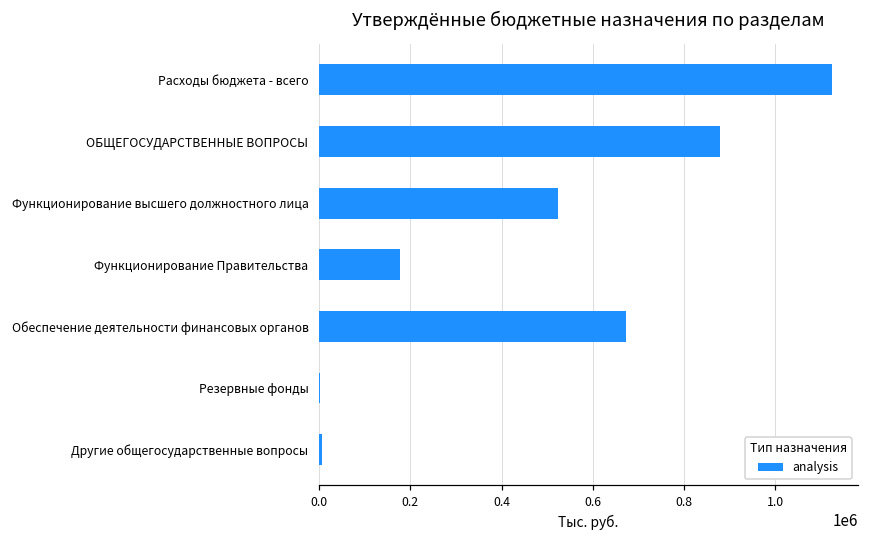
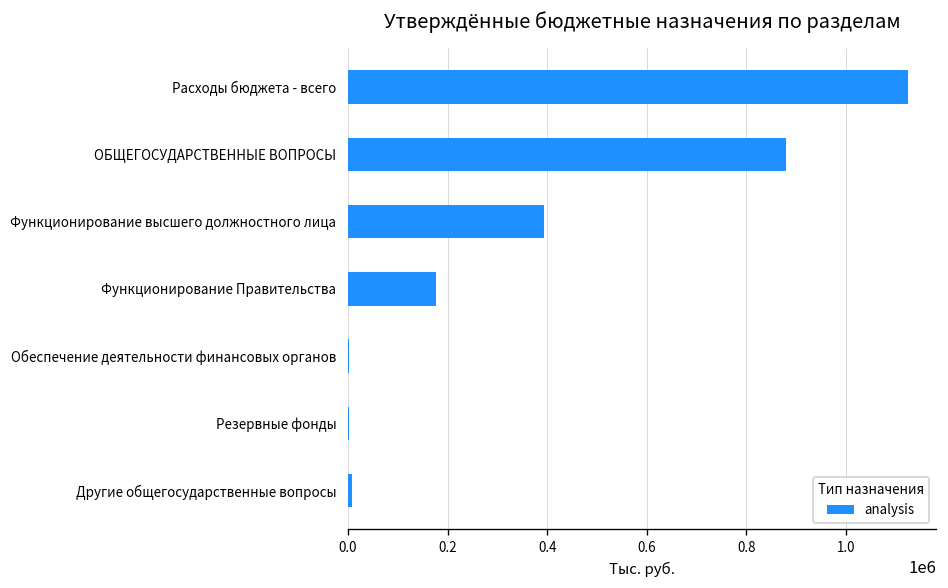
  {
    "Расходы бюджета - всего": 1120000,
    "ОБЩЕГОСУДАРСТВЕННЫЕ ВОПРОСЫ": 880000,
-   "Функционирование высшего должностного лица": 520000,
+   "Функционирование высшего должностного лица": 390000,
    "Функционирование Правительства": 180000,
-   "Обеспечение деятельности финансовых органов": 670000,
+   "Обеспечение деятельности финансовых органов": 0,
    "Другие общегосударственные вопросы": 10000
  }
